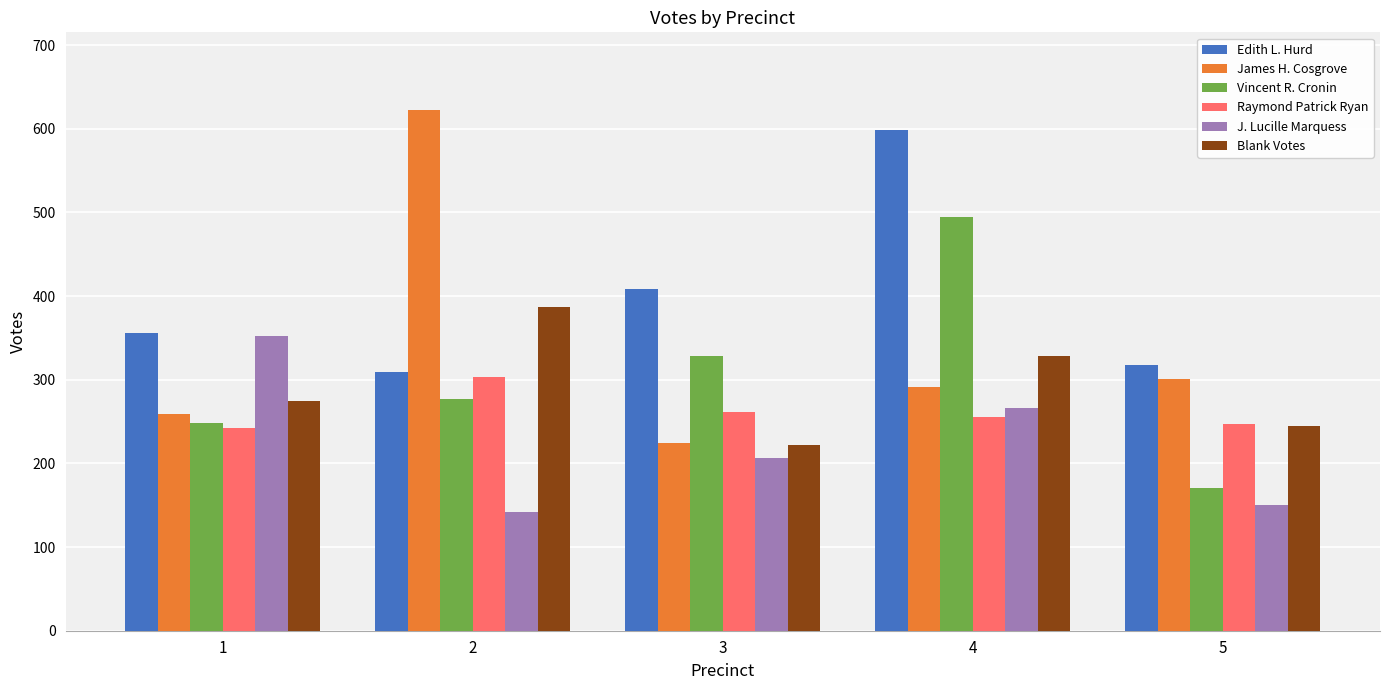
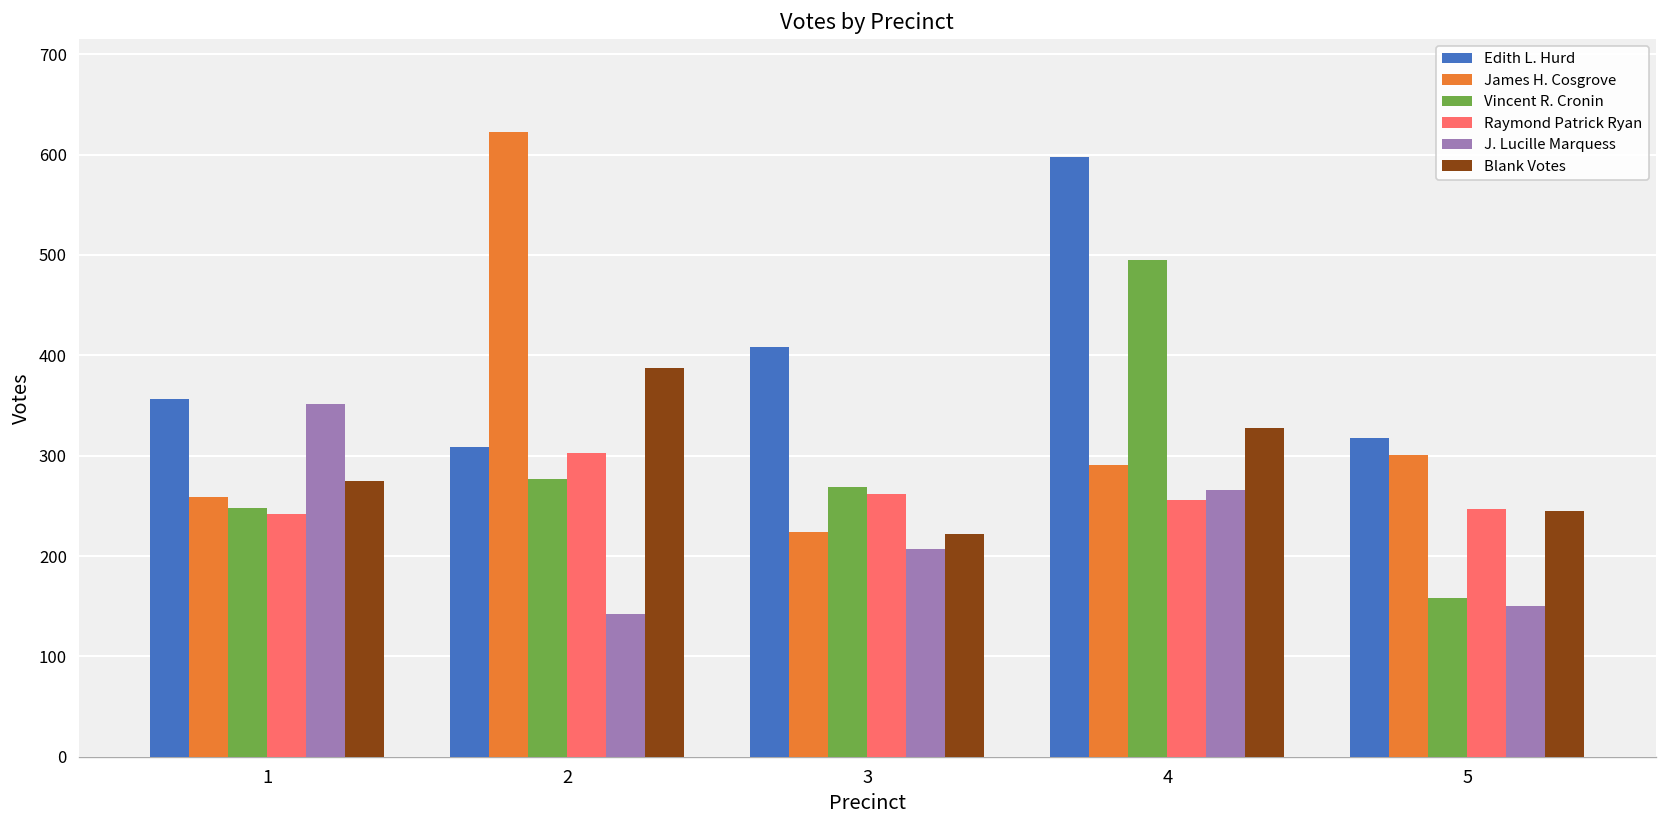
  {
    "Edith L. Hurd": {
      "1": 360,
      "2": 310,
      "3": 410,
      "4": 600,
      "5": 320
    },
    "James H. Cosgrove": {
      "1": 260,
      "2": 620,
      "3": 220,
      "4": 290,
      "5": 300
    },
    "Vincent R. Cronin": {
      "1": 250,
      "2": 280,
-     "3": 330,
+     "3": 270,
      "4": 500,
-     "5": 170
+     "5": 160
    },
    "Raymond Patrick Ryan": {
      "1": 240,
      "2": 300,
      "3": 260,
      "4": 260,
      "5": 250
    },
    "J. Lucille Marquess": {
      "1": 350,
      "2": 140,
      "3": 210,
      "4": 270,
      "5": 150
    },
    "Blank Votes": {
      "1": 280,
      "2": 390,
      "3": 220,
      "4": 330,
      "5": 250
    }
  }
